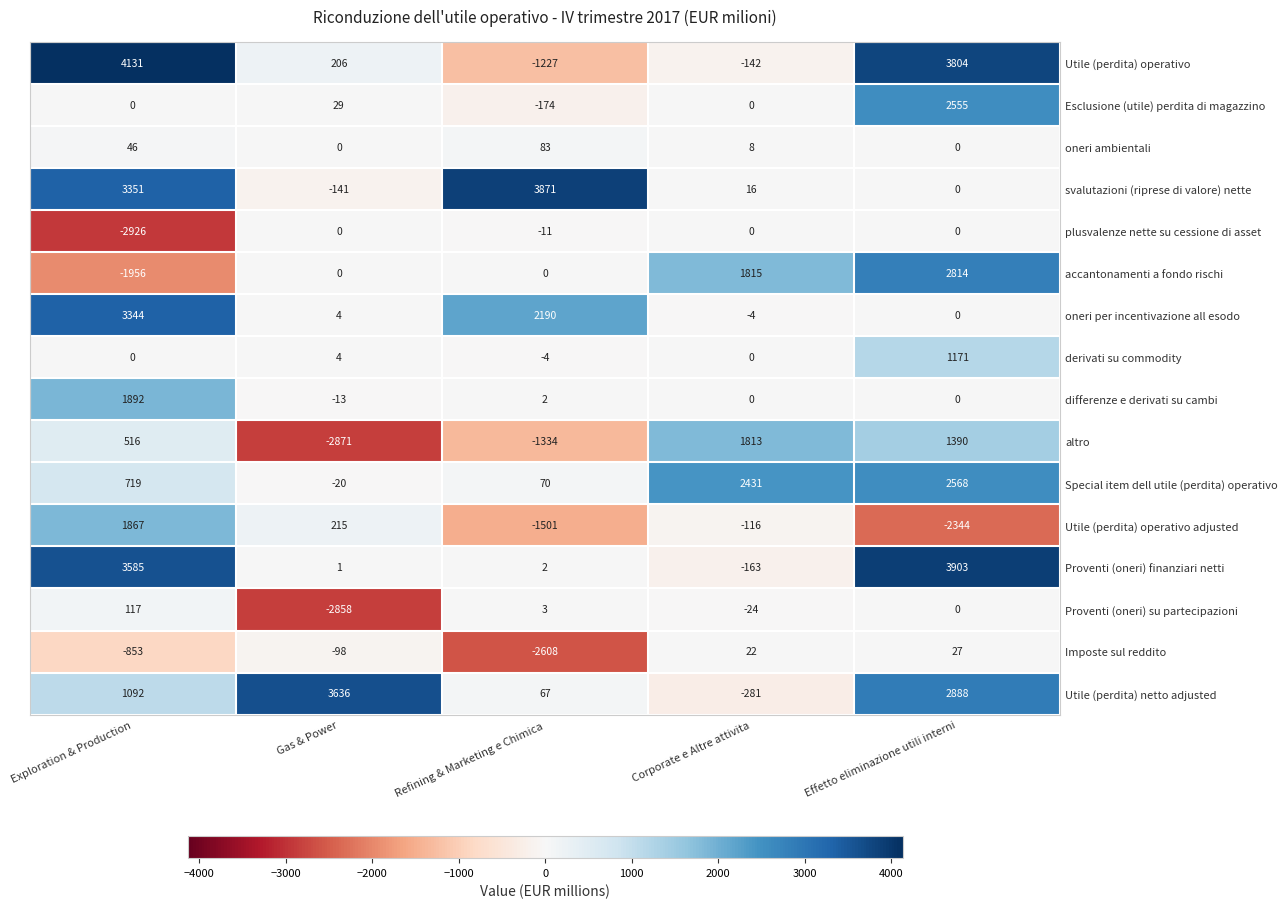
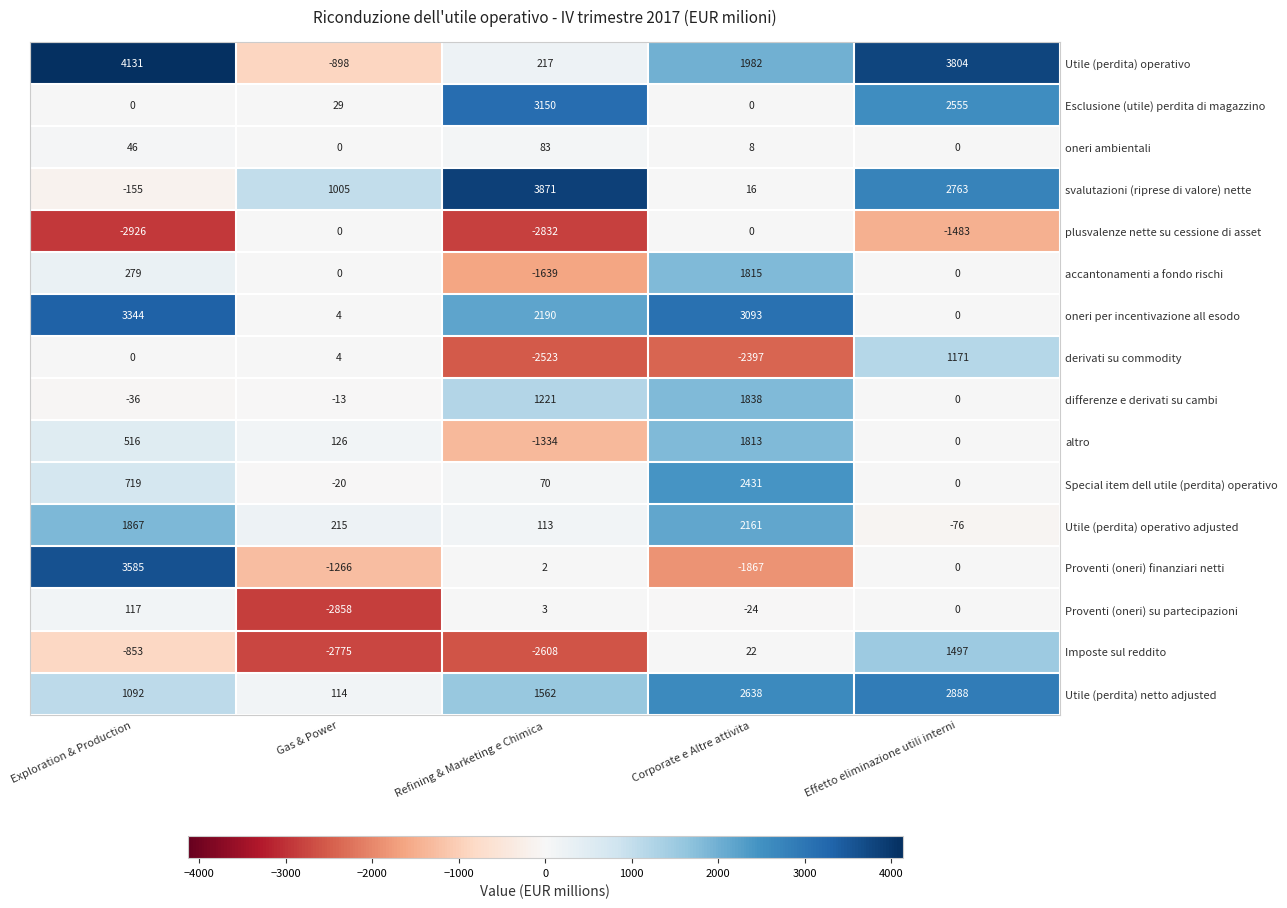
  {
    "Utile (perdita) operativo": {
      "Exploration & Production": 4131,
-     "Gas & Power": 206,
-     "Refining & Marketing e Chimica": -1227,
-     "Corporate e Altre attivita": -142,
+     "Gas & Power": -898,
+     "Refining & Marketing e Chimica": 217,
+     "Corporate e Altre attivita": 1982,
      "Effetto eliminazione utili interni": 3804
    },
    "Esclusione (utile) perdita di magazzino": {
      "Exploration & Production": 0,
      "Gas & Power": 29,
-     "Refining & Marketing e Chimica": -174,
+     "Refining & Marketing e Chimica": 3150,
      "Corporate e Altre attivita": 0,
      "Effetto eliminazione utili interni": 2555
    },
    "oneri ambientali": {
      "Exploration & Production": 46,
      "Gas & Power": 0,
      "Refining & Marketing e Chimica": 83,
      "Corporate e Altre attivita": 8,
      "Effetto eliminazione utili interni": 0
    },
    "svalutazioni (riprese di valore) nette": {
-     "Exploration & Production": 3351,
-     "Gas & Power": -141,
+     "Exploration & Production": -155,
+     "Gas & Power": 1005,
      "Refining & Marketing e Chimica": 3871,
      "Corporate e Altre attivita": 16,
-     "Effetto eliminazione utili interni": 0
+     "Effetto eliminazione utili interni": 2763
    },
    "plusvalenze nette su cessione di asset": {
      "Exploration & Production": -2926,
      "Gas & Power": 0,
-     "Refining & Marketing e Chimica": -11,
+     "Refining & Marketing e Chimica": -2832,
      "Corporate e Altre attivita": 0,
-     "Effetto eliminazione utili interni": 0
+     "Effetto eliminazione utili interni": -1483
    },
    "accantonamenti a fondo rischi": {
-     "Exploration & Production": -1956,
+     "Exploration & Production": 279,
      "Gas & Power": 0,
-     "Refining & Marketing e Chimica": 0,
+     "Refining & Marketing e Chimica": -1639,
      "Corporate e Altre attivita": 1815,
-     "Effetto eliminazione utili interni": 2814
+     "Effetto eliminazione utili interni": 0
    },
    "oneri per incentivazione all esodo": {
      "Exploration & Production": 3344,
      "Gas & Power": 4,
      "Refining & Marketing e Chimica": 2190,
-     "Corporate e Altre attivita": -4,
+     "Corporate e Altre attivita": 3093,
      "Effetto eliminazione utili interni": 0
    },
    "derivati su commodity": {
      "Exploration & Production": 0,
      "Gas & Power": 4,
-     "Refining & Marketing e Chimica": -4,
-     "Corporate e Altre attivita": 0,
+     "Refining & Marketing e Chimica": -2523,
+     "Corporate e Altre attivita": -2397,
      "Effetto eliminazione utili interni": 1171
    },
    "differenze e derivati su cambi": {
-     "Exploration & Production": 1892,
+     "Exploration & Production": -36,
      "Gas & Power": -13,
-     "Refining & Marketing e Chimica": 2,
-     "Corporate e Altre attivita": 0,
+     "Refining & Marketing e Chimica": 1221,
+     "Corporate e Altre attivita": 1838,
      "Effetto eliminazione utili interni": 0
    },
    "altro": {
      "Exploration & Production": 516,
-     "Gas & Power": -2871,
+     "Gas & Power": 126,
      "Refining & Marketing e Chimica": -1334,
      "Corporate e Altre attivita": 1813,
-     "Effetto eliminazione utili interni": 1390
+     "Effetto eliminazione utili interni": 0
    },
    "Special item dell utile (perdita) operativo": {
      "Exploration & Production": 719,
      "Gas & Power": -20,
      "Refining & Marketing e Chimica": 70,
      "Corporate e Altre attivita": 2431,
-     "Effetto eliminazione utili interni": 2568
+     "Effetto eliminazione utili interni": 0
    },
    "Utile (perdita) operativo adjusted": {
      "Exploration & Production": 1867,
      "Gas & Power": 215,
-     "Refining & Marketing e Chimica": -1501,
-     "Corporate e Altre attivita": -116,
-     "Effetto eliminazione utili interni": -2344
+     "Refining & Marketing e Chimica": 113,
+     "Corporate e Altre attivita": 2161,
+     "Effetto eliminazione utili interni": -76
    },
    "Proventi (oneri) finanziari netti": {
      "Exploration & Production": 3585,
-     "Gas & Power": 1,
+     "Gas & Power": -1266,
      "Refining & Marketing e Chimica": 2,
-     "Corporate e Altre attivita": -163,
-     "Effetto eliminazione utili interni": 3903
+     "Corporate e Altre attivita": -1867,
+     "Effetto eliminazione utili interni": 0
    },
    "Proventi (oneri) su partecipazioni": {
      "Exploration & Production": 117,
      "Gas & Power": -2858,
      "Refining & Marketing e Chimica": 3,
      "Corporate e Altre attivita": -24,
      "Effetto eliminazione utili interni": 0
    },
    "Imposte sul reddito": {
      "Exploration & Production": -853,
-     "Gas & Power": -98,
+     "Gas & Power": -2775,
      "Refining & Marketing e Chimica": -2608,
      "Corporate e Altre attivita": 22,
-     "Effetto eliminazione utili interni": 27
+     "Effetto eliminazione utili interni": 1497
    },
    "Utile (perdita) netto adjusted": {
      "Exploration & Production": 1092,
-     "Gas & Power": 3636,
-     "Refining & Marketing e Chimica": 67,
-     "Corporate e Altre attivita": -281,
+     "Gas & Power": 114,
+     "Refining & Marketing e Chimica": 1562,
+     "Corporate e Altre attivita": 2638,
      "Effetto eliminazione utili interni": 2888
    }
  }
